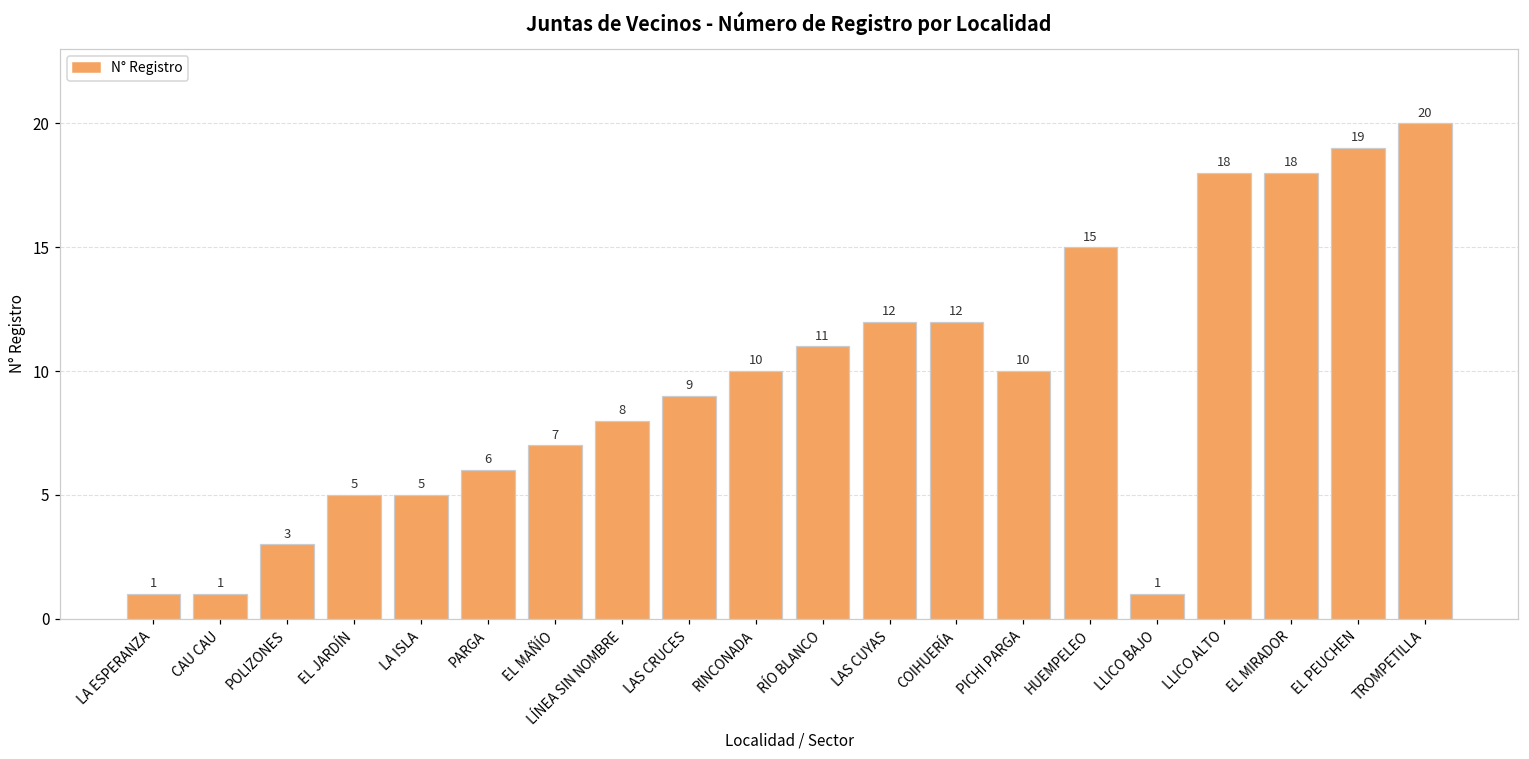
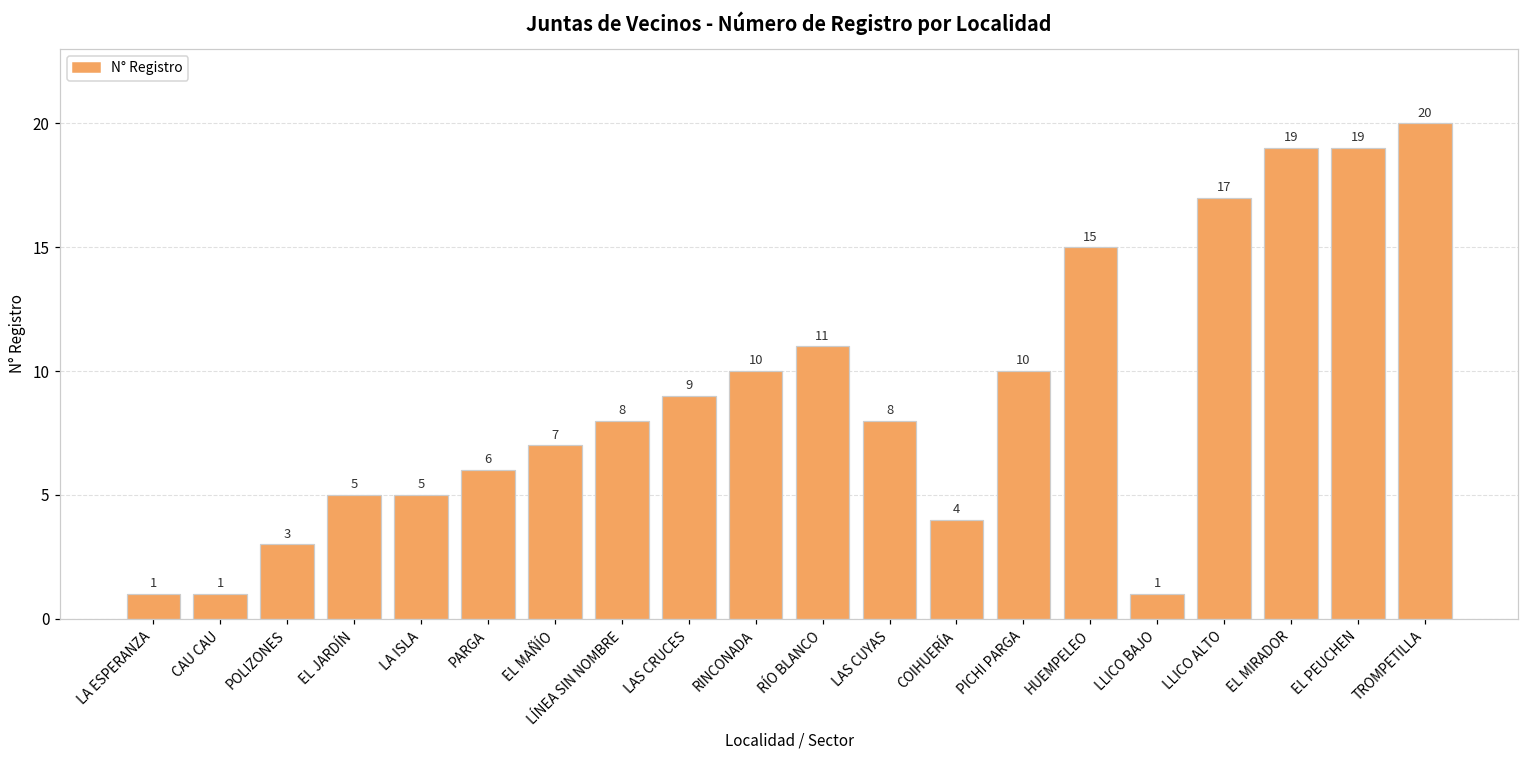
  {
    "LA ESPERANZA": 1,
    "CAU CAU": 1,
    "POLIZONES": 3,
    "EL JARDÍN": 5,
    "LA ISLA": 5,
    "PARGA": 6,
    "EL MAÑÍO": 7,
    "LÍNEA SIN NOMBRE": 8,
    "LAS CRUCES": 9,
    "RINCONADA": 10,
    "RÍO BLANCO": 11,
-   "LAS CUYAS": 12,
-   "COIHUERÍA": 12,
+   "LAS CUYAS": 8,
+   "COIHUERÍA": 4,
    "PICHI PARGA": 10,
    "HUEMPELEO": 15,
    "LLICO BAJO": 1,
-   "LLICO ALTO": 18,
-   "EL MIRADOR": 18,
+   "LLICO ALTO": 17,
+   "EL MIRADOR": 19,
    "EL PEUCHEN": 19,
    "TROMPETILLA": 20
  }
